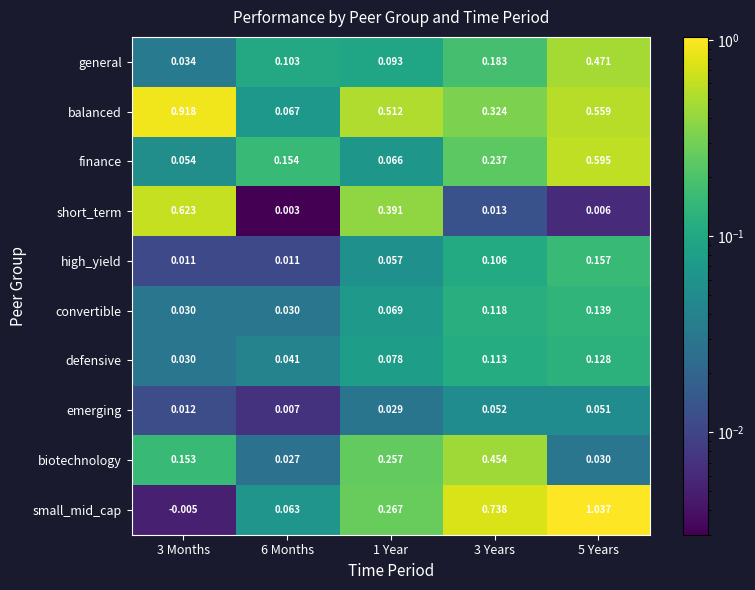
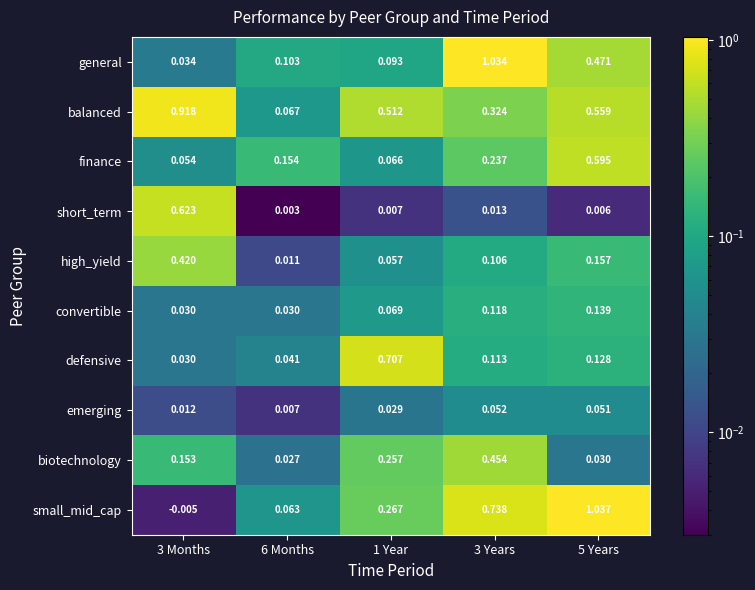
  {
    "general": {
      "3 Months": 0.034,
      "6 Months": 0.103,
      "1 Year": 0.093,
-     "3 Years": 0.183,
+     "3 Years": 1.034,
      "5 Years": 0.471
    },
    "balanced": {
      "3 Months": 0.918,
      "6 Months": 0.067,
      "1 Year": 0.512,
      "3 Years": 0.324,
      "5 Years": 0.559
    },
    "finance": {
      "3 Months": 0.054,
      "6 Months": 0.154,
      "1 Year": 0.066,
      "3 Years": 0.237,
      "5 Years": 0.595
    },
    "short_term": {
      "3 Months": 0.623,
      "6 Months": 0.003,
-     "1 Year": 0.391,
+     "1 Year": 0.007,
      "3 Years": 0.013,
      "5 Years": 0.006
    },
    "high_yield": {
-     "3 Months": 0.011,
+     "3 Months": 0.420,
      "6 Months": 0.011,
      "1 Year": 0.057,
      "3 Years": 0.106,
      "5 Years": 0.157
    },
    "convertible": {
      "3 Months": 0.030,
      "6 Months": 0.030,
      "1 Year": 0.069,
      "3 Years": 0.118,
      "5 Years": 0.139
    },
    "defensive": {
      "3 Months": 0.030,
      "6 Months": 0.041,
-     "1 Year": 0.078,
+     "1 Year": 0.707,
      "3 Years": 0.113,
      "5 Years": 0.128
    },
    "emerging": {
      "3 Months": 0.012,
      "6 Months": 0.007,
      "1 Year": 0.029,
      "3 Years": 0.052,
      "5 Years": 0.051
    },
    "biotechnology": {
      "3 Months": 0.153,
      "6 Months": 0.027,
      "1 Year": 0.257,
      "3 Years": 0.454,
      "5 Years": 0.030
    },
    "small_mid_cap": {
      "3 Months": -0.005,
      "6 Months": 0.063,
      "1 Year": 0.267,
      "3 Years": 0.738,
      "5 Years": 1.037
    }
  }
